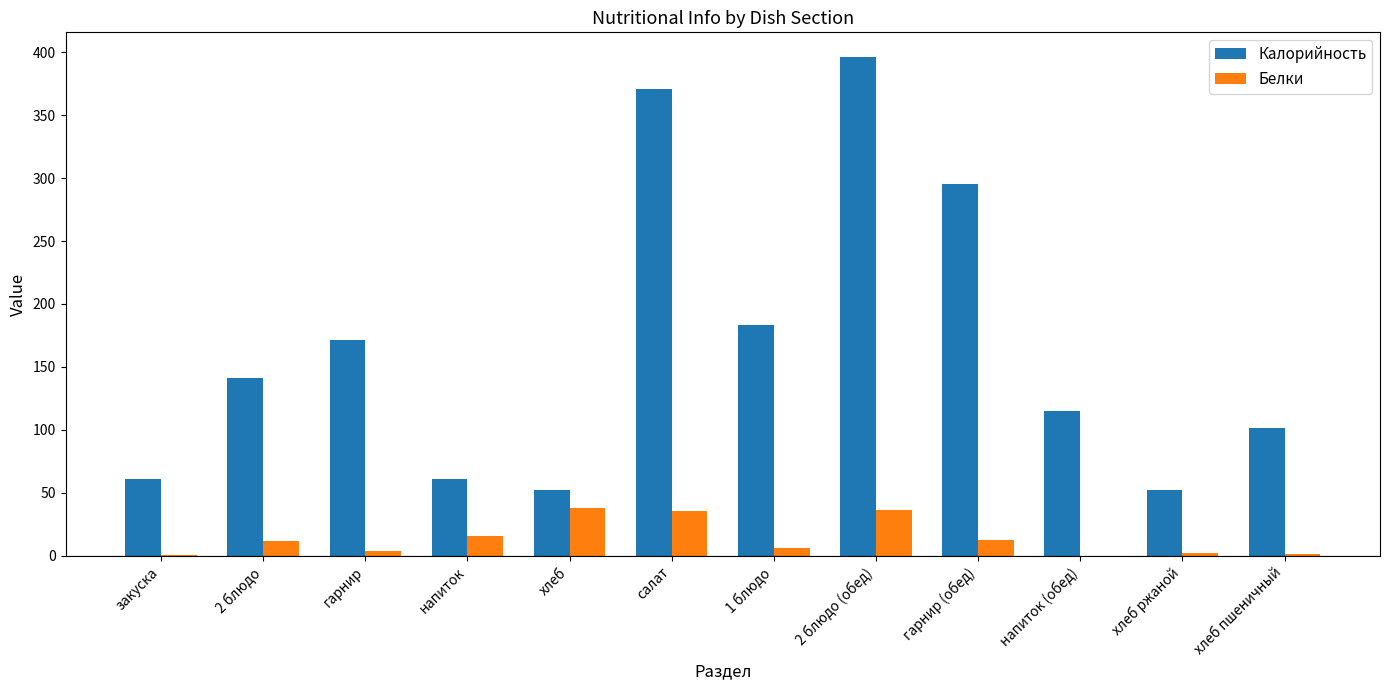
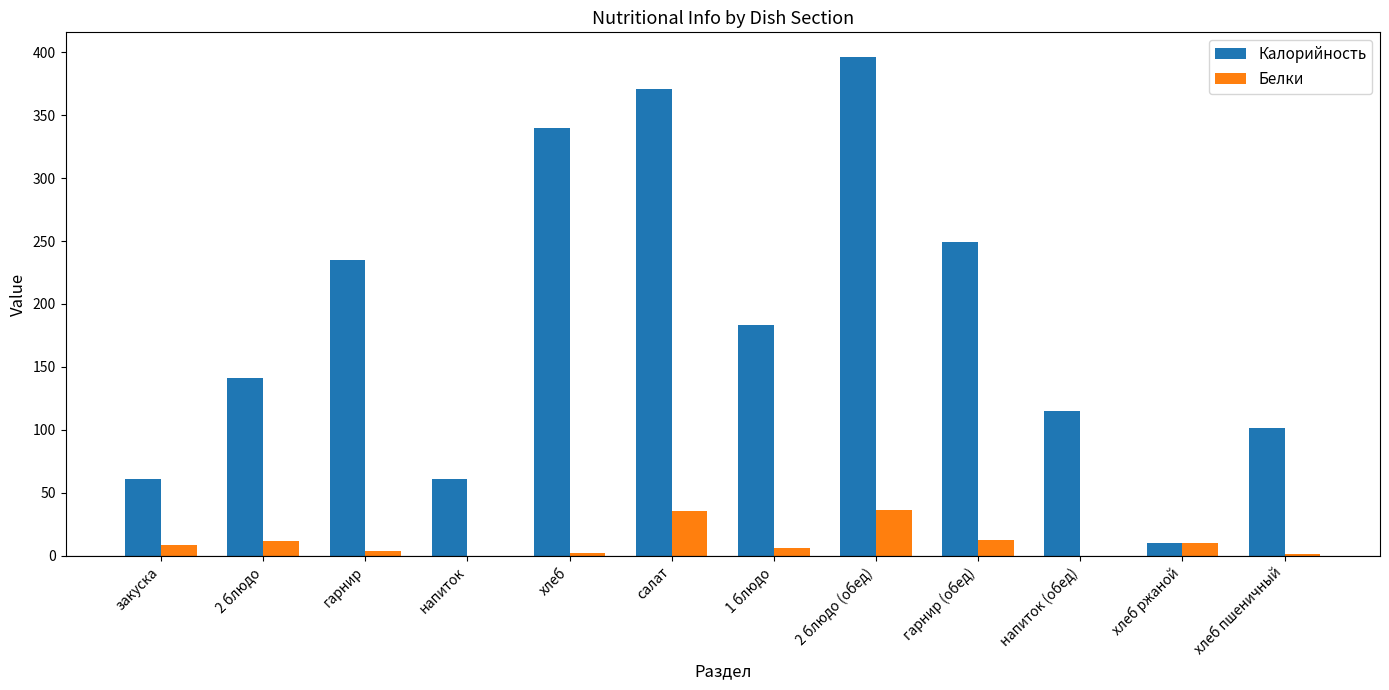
  {
    "Калорийность": {
      "закуска": 61,
      "2 блюдо": 141,
-     "гарнир": 171,
+     "гарнир": 235,
      "напиток": 61,
-     "хлеб": 52,
+     "хлеб": 340,
      "салат": 371,
      "1 блюдо": 184,
      "2 блюдо (обед)": 396,
-     "гарнир (обед)": 295,
+     "гарнир (обед)": 249,
      "напиток (обед)": 115,
-     "хлеб ржаной": 52,
+     "хлеб ржаной": 10,
      "хлеб пшеничный": 101
    },
    "Белки": {
-     "закуска": 1,
+     "закуска": 9,
      "2 блюдо": 12,
      "гарнир": 4,
-     "напиток": 16,
-     "хлеб": 38,
+     "напиток": 0,
+     "хлеб": 2,
      "салат": 36,
      "1 блюдо": 6,
      "2 блюдо (обед)": 37,
      "гарнир (обед)": 13,
-     "хлеб ржаной": 2
+     "хлеб ржаной": 10
    }
  }
